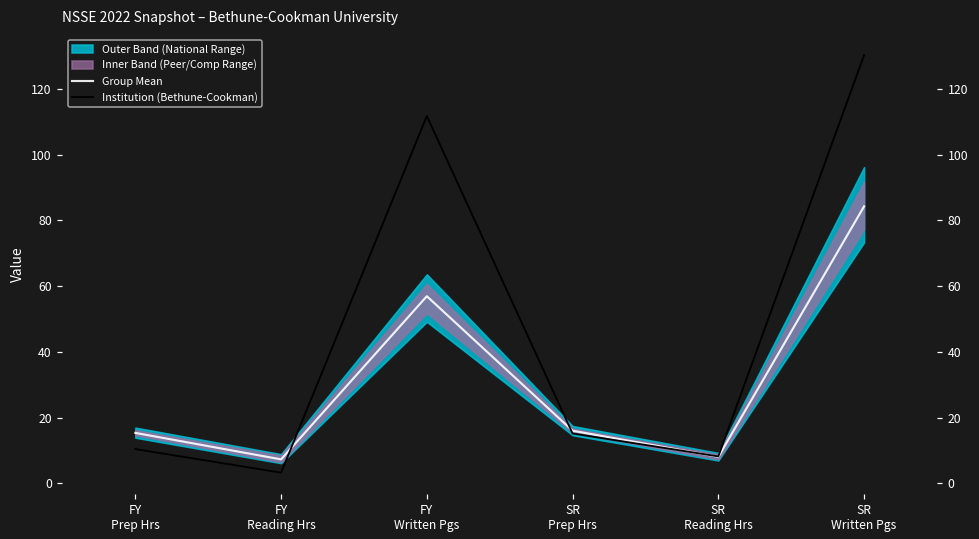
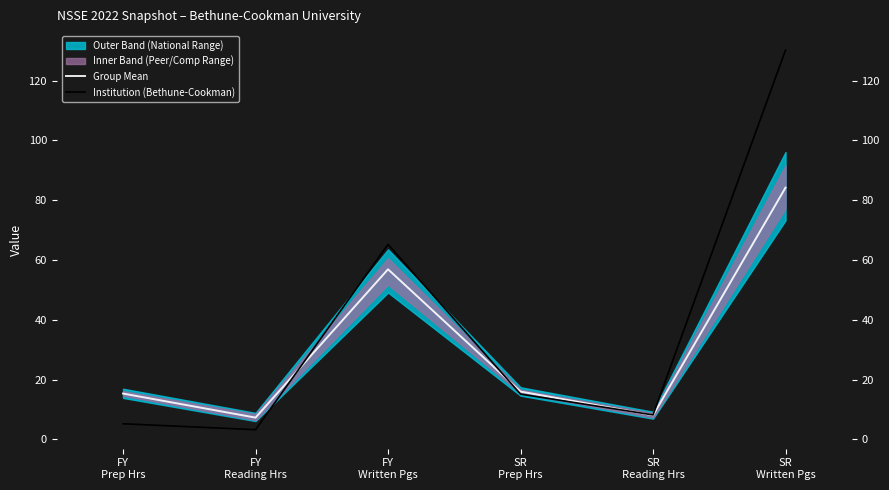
  {
    "Group Mean": {
      "FY Reading Hrs": 7,
      "FY Written Pgs": 57,
      "SR Written Pgs": 84
    },
    "Institution (Bethune-Cookman)": {
-     "FY Prep Hrs": 10,
+     "FY Prep Hrs": 5,
      "FY Reading Hrs": 3,
-     "FY Written Pgs": 112,
+     "FY Written Pgs": 65,
      "SR Written Pgs": 130
    }
  }
